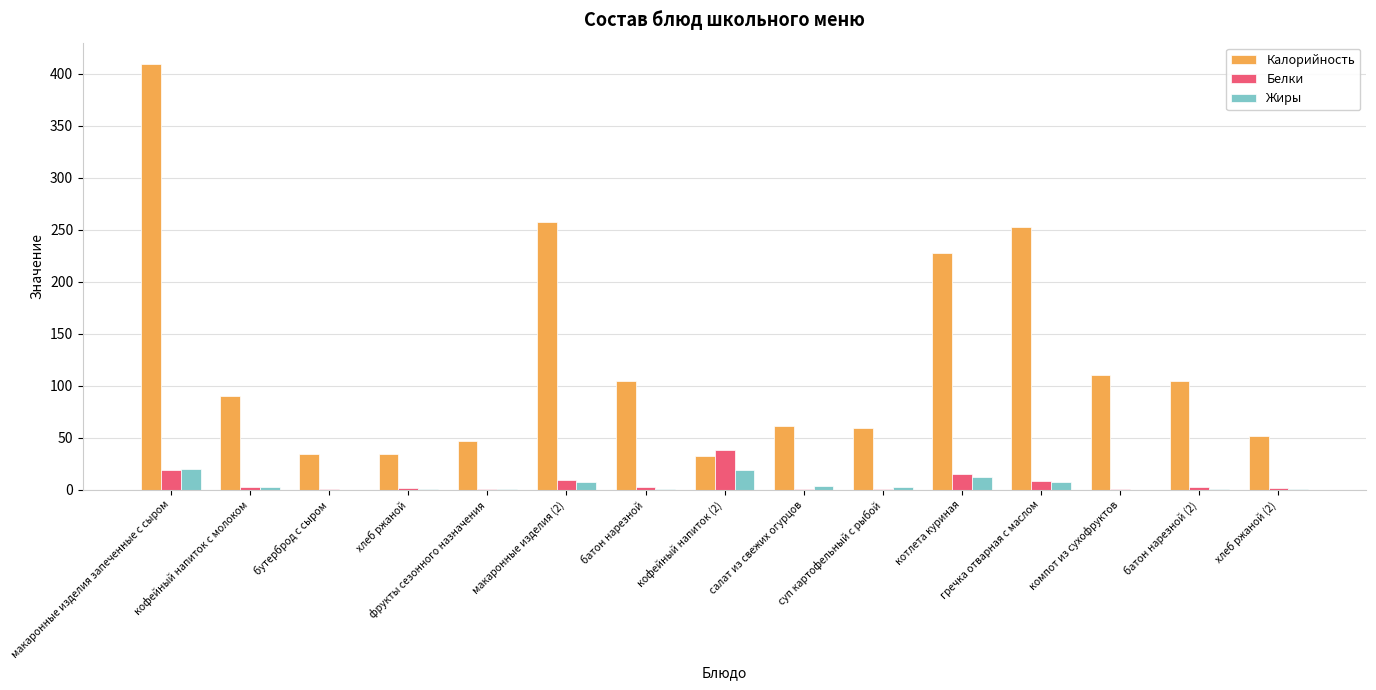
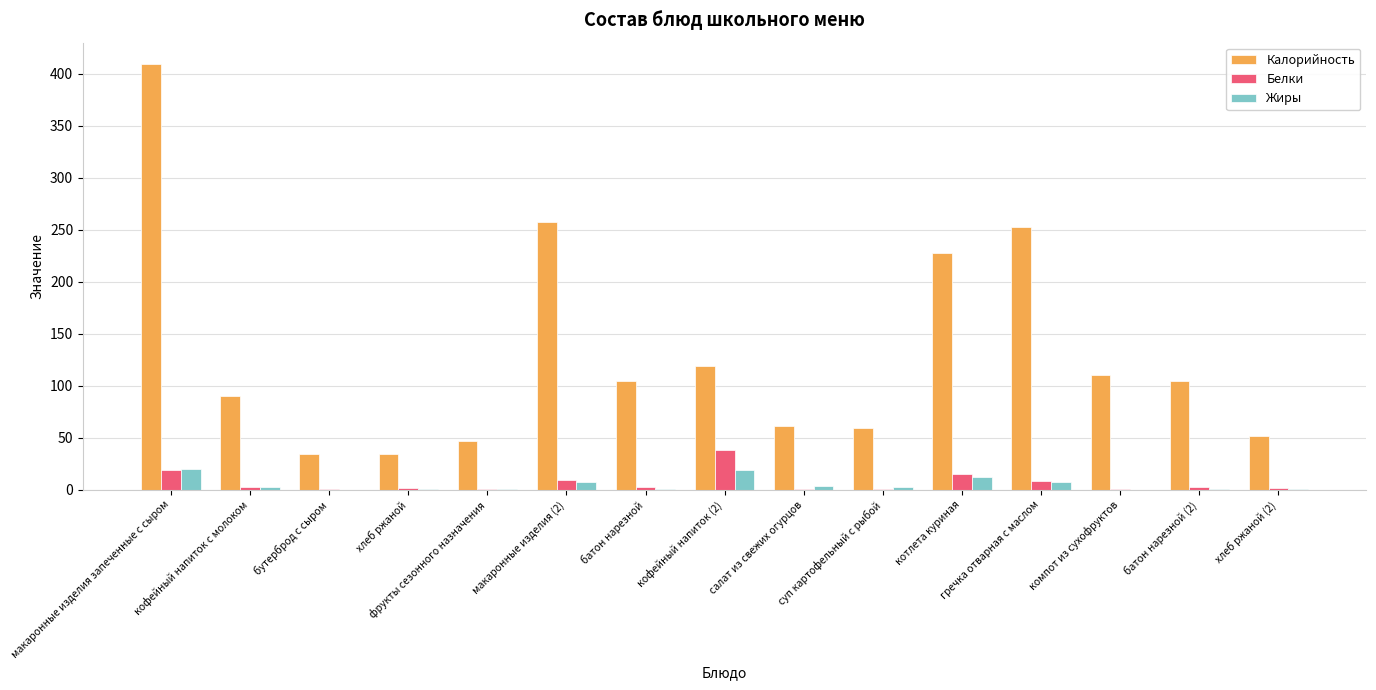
  {
    "Калорийность": {
      "макаронные изделия запеченные с сыром": 410,
      "кофейный напиток с молоком": 91,
      "бутерброд с сыром": 35,
      "хлеб ржаной": 35,
      "фрукты сезонного назначения": 47,
      "макаронные изделия (2)": 258,
      "батон нарезной": 105,
-     "кофейный напиток (2)": 33,
+     "кофейный напиток (2)": 119,
      "салат из свежих огурцов": 62,
      "суп картофельный с рыбой": 59,
      "котлета куриная": 228,
      "гречка отварная с маслом": 253,
      "компот из сухофруктов": 110,
      "батон нарезной (2)": 105,
      "хлеб ржаной (2)": 52
    },
    "Белки": {
      "макаронные изделия запеченные с сыром": 19,
      "кофейный напиток с молоком": 3,
      "макаронные изделия (2)": 9,
      "батон нарезной": 3,
      "кофейный напиток (2)": 38,
      "котлета куриная": 15,
      "гречка отварная с маслом": 9,
      "батон нарезной (2)": 3
    },
    "Жиры": {
      "макаронные изделия запеченные с сыром": 20,
      "кофейный напиток с молоком": 2,
      "макаронные изделия (2)": 7,
      "кофейный напиток (2)": 19,
      "салат из свежих огурцов": 3,
      "суп картофельный с рыбой": 3,
      "котлета куриная": 12,
      "гречка отварная с маслом": 8,
      "компот из сухофруктов": 0
    }
  }
